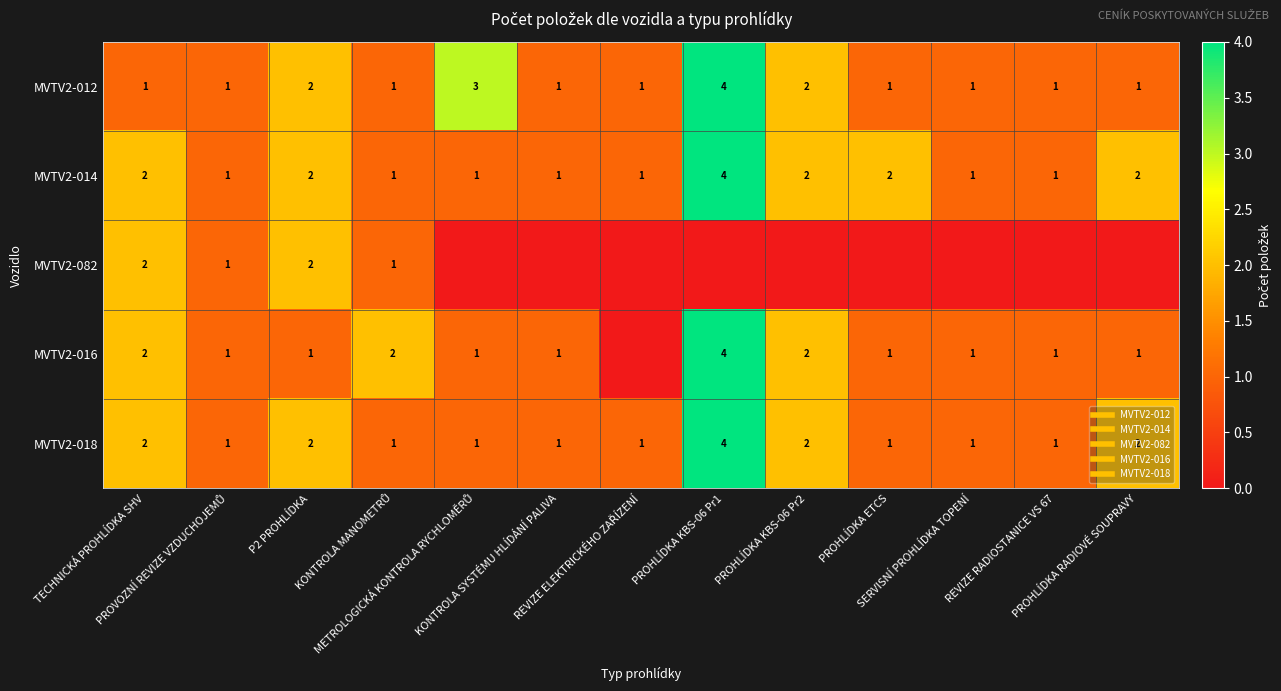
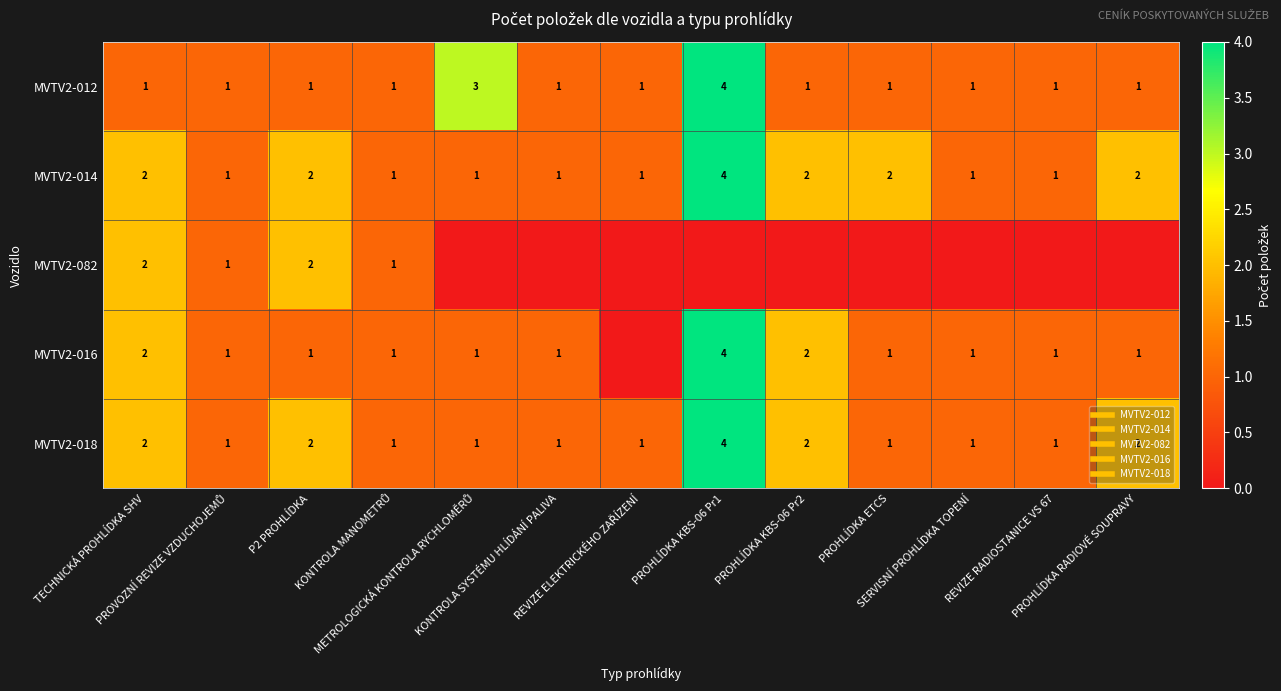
  {
    "MVTV2-012": {
      "TECHNICKÁ PROHLÍDKA SHV": 1,
      "PROVOZNÍ REVIZE VZDUCHOJEMŮ": 1,
-     "P2 PROHLÍDKA": 2,
+     "P2 PROHLÍDKA": 1,
      "KONTROLA MANOMETRŮ": 1,
      "METROLOGICKÁ KONTROLA RYCHLOMĚRŮ": 3,
      "KONTROLA SYSTÉMU HLÍDÁNÍ PALIVA": 1,
      "REVIZE ELEKTRICKÉHO ZAŘÍZENÍ": 1,
      "PROHLÍDKA KBS-06 Pr1": 4,
-     "PROHLÍDKA KBS-06 Pr2": 2,
+     "PROHLÍDKA KBS-06 Pr2": 1,
      "PROHLÍDKA ETCS": 1,
      "SERVISNÍ PROHLÍDKA TOPENÍ": 1,
      "REVIZE RADIOSTANICE VS 67": 1,
      "PROHLÍDKA RADIOVÉ SOUPRAVY": 1
    },
    "MVTV2-014": {
      "TECHNICKÁ PROHLÍDKA SHV": 2,
      "PROVOZNÍ REVIZE VZDUCHOJEMŮ": 1,
      "P2 PROHLÍDKA": 2,
      "KONTROLA MANOMETRŮ": 1,
      "METROLOGICKÁ KONTROLA RYCHLOMĚRŮ": 1,
      "KONTROLA SYSTÉMU HLÍDÁNÍ PALIVA": 1,
      "REVIZE ELEKTRICKÉHO ZAŘÍZENÍ": 1,
      "PROHLÍDKA KBS-06 Pr1": 4,
      "PROHLÍDKA KBS-06 Pr2": 2,
      "PROHLÍDKA ETCS": 2,
      "SERVISNÍ PROHLÍDKA TOPENÍ": 1,
      "REVIZE RADIOSTANICE VS 67": 1,
      "PROHLÍDKA RADIOVÉ SOUPRAVY": 2
    },
    "MVTV2-082": {
      "TECHNICKÁ PROHLÍDKA SHV": 2,
      "PROVOZNÍ REVIZE VZDUCHOJEMŮ": 1,
      "P2 PROHLÍDKA": 2,
      "KONTROLA MANOMETRŮ": 1
    },
    "MVTV2-016": {
      "TECHNICKÁ PROHLÍDKA SHV": 2,
      "PROVOZNÍ REVIZE VZDUCHOJEMŮ": 1,
      "P2 PROHLÍDKA": 1,
-     "KONTROLA MANOMETRŮ": 2,
+     "KONTROLA MANOMETRŮ": 1,
      "METROLOGICKÁ KONTROLA RYCHLOMĚRŮ": 1,
      "KONTROLA SYSTÉMU HLÍDÁNÍ PALIVA": 1,
      "PROHLÍDKA KBS-06 Pr1": 4,
      "PROHLÍDKA KBS-06 Pr2": 2,
      "PROHLÍDKA ETCS": 1,
      "SERVISNÍ PROHLÍDKA TOPENÍ": 1,
      "REVIZE RADIOSTANICE VS 67": 1,
      "PROHLÍDKA RADIOVÉ SOUPRAVY": 1
    },
    "MVTV2-018": {
      "TECHNICKÁ PROHLÍDKA SHV": 2,
      "PROVOZNÍ REVIZE VZDUCHOJEMŮ": 1,
      "P2 PROHLÍDKA": 2,
      "KONTROLA MANOMETRŮ": 1,
      "METROLOGICKÁ KONTROLA RYCHLOMĚRŮ": 1,
      "KONTROLA SYSTÉMU HLÍDÁNÍ PALIVA": 1,
      "REVIZE ELEKTRICKÉHO ZAŘÍZENÍ": 1,
      "PROHLÍDKA KBS-06 Pr1": 4,
      "PROHLÍDKA KBS-06 Pr2": 2,
      "PROHLÍDKA ETCS": 1,
      "SERVISNÍ PROHLÍDKA TOPENÍ": 1,
      "REVIZE RADIOSTANICE VS 67": 1
    }
  }
